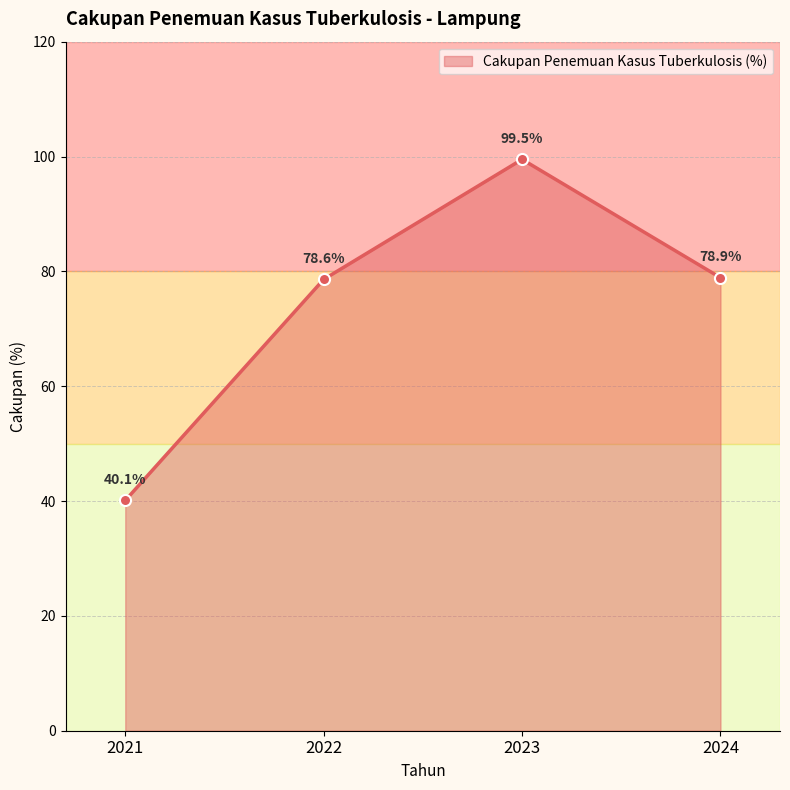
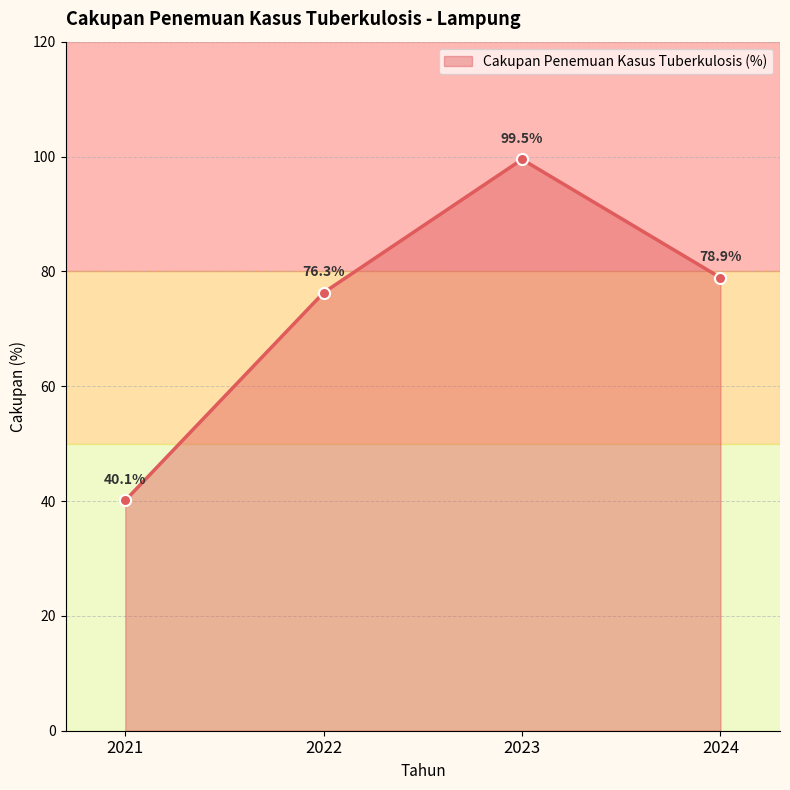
  {
    "2021": "40.1%",
-   "2022": "78.6%",
+   "2022": "76.3%",
    "2023": "99.5%",
    "2024": "78.9%"
  }
